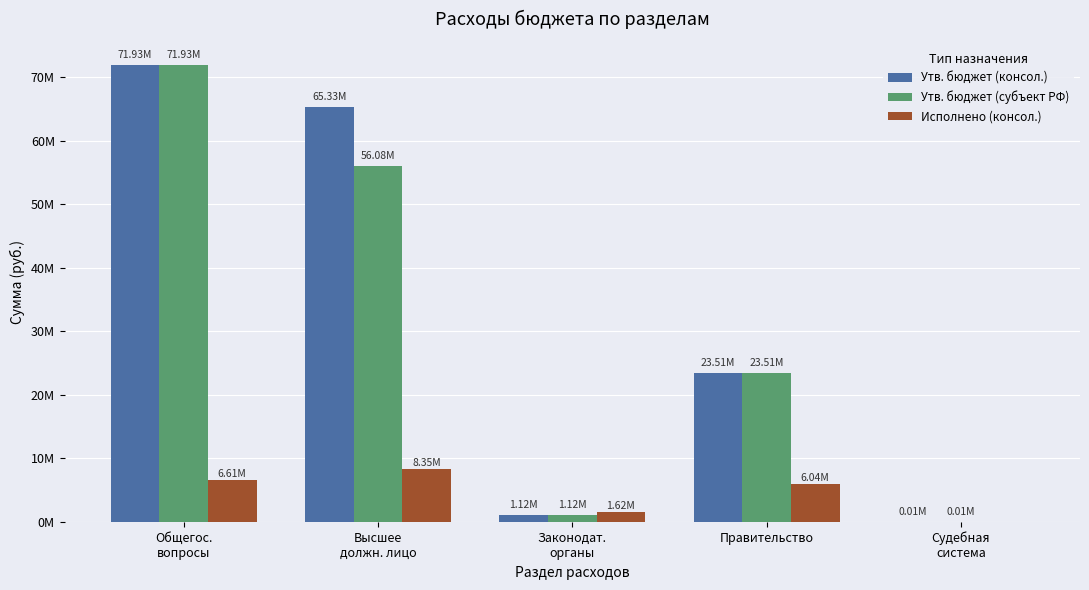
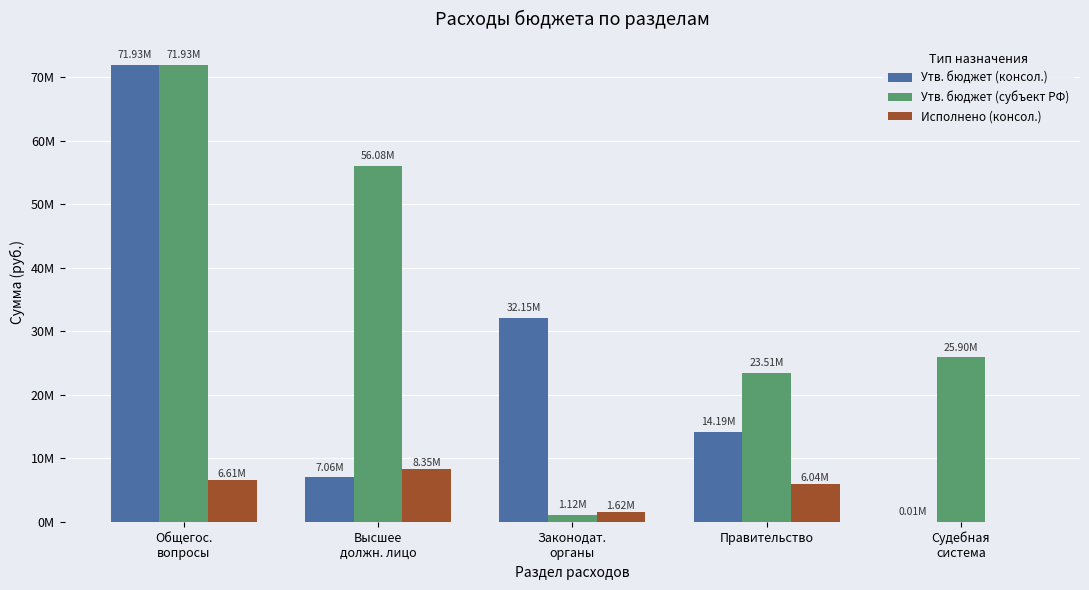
  {
    "Утв. бюджет (консол.)": {
      "Общегос. вопросы": "71.93M",
-     "Высшее должн. лицо": "65.33M",
-     "Законодат. органы": "1.12M",
-     "Правительство": "23.51M",
+     "Высшее должн. лицо": "7.06M",
+     "Законодат. органы": "32.15M",
+     "Правительство": "14.19M",
      "Судебная система": "0.01M"
    },
    "Утв. бюджет (субъект РФ)": {
      "Общегос. вопросы": "71.93M",
      "Высшее должн. лицо": "56.08M",
      "Законодат. органы": "1.12M",
      "Правительство": "23.51M",
-     "Судебная система": "0.01M"
+     "Судебная система": "25.90M"
    },
    "Исполнено (консол.)": {
      "Общегос. вопросы": "6.61M",
      "Высшее должн. лицо": "8.35M",
      "Законодат. органы": "1.62M",
      "Правительство": "6.04M"
    }
  }
